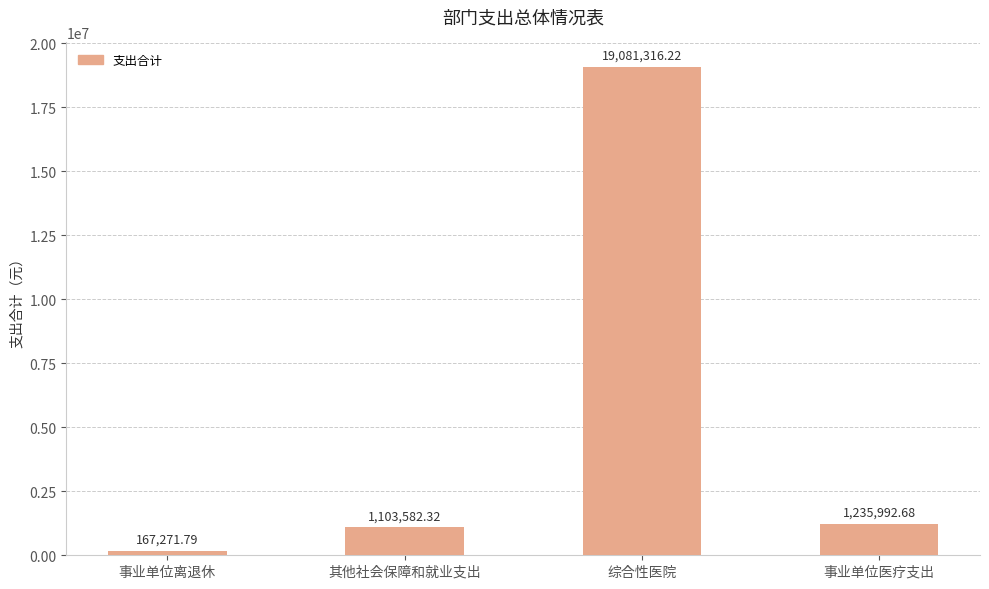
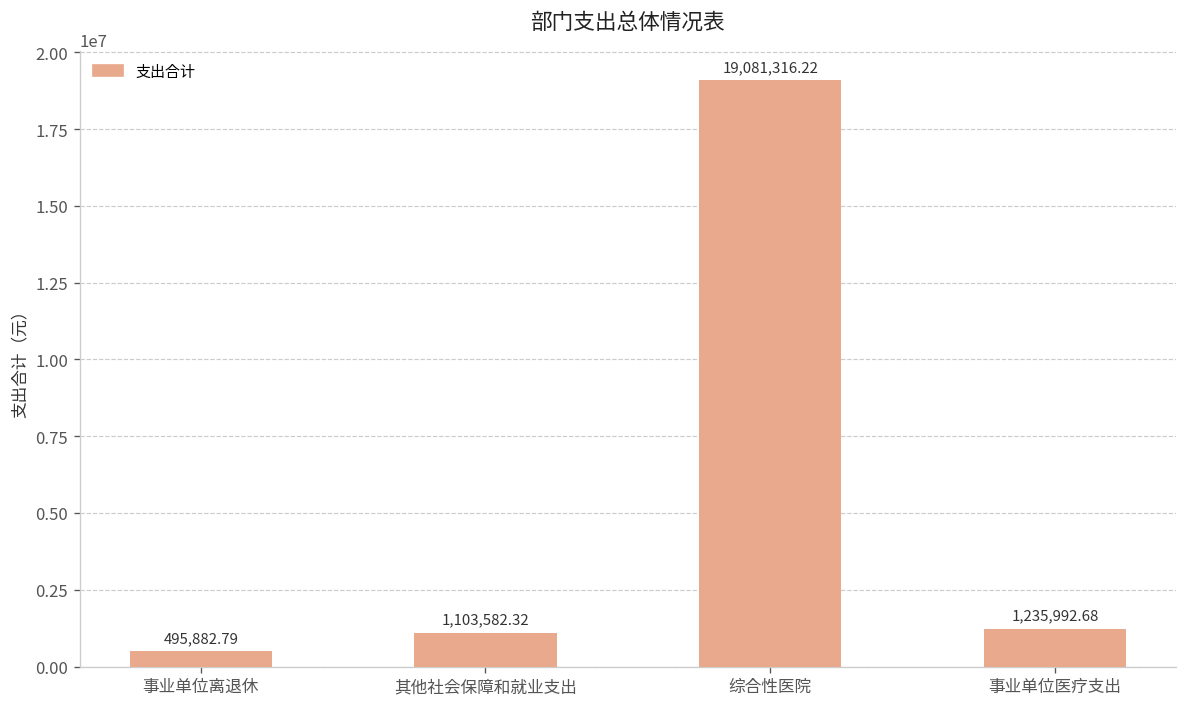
  {
-   "事业单位离退休": "167,271.79",
+   "事业单位离退休": "495,882.79",
    "其他社会保障和就业支出": "1,103,582.32",
    "综合性医院": "19,081,316.22",
    "事业单位医疗支出": "1,235,992.68"
  }
